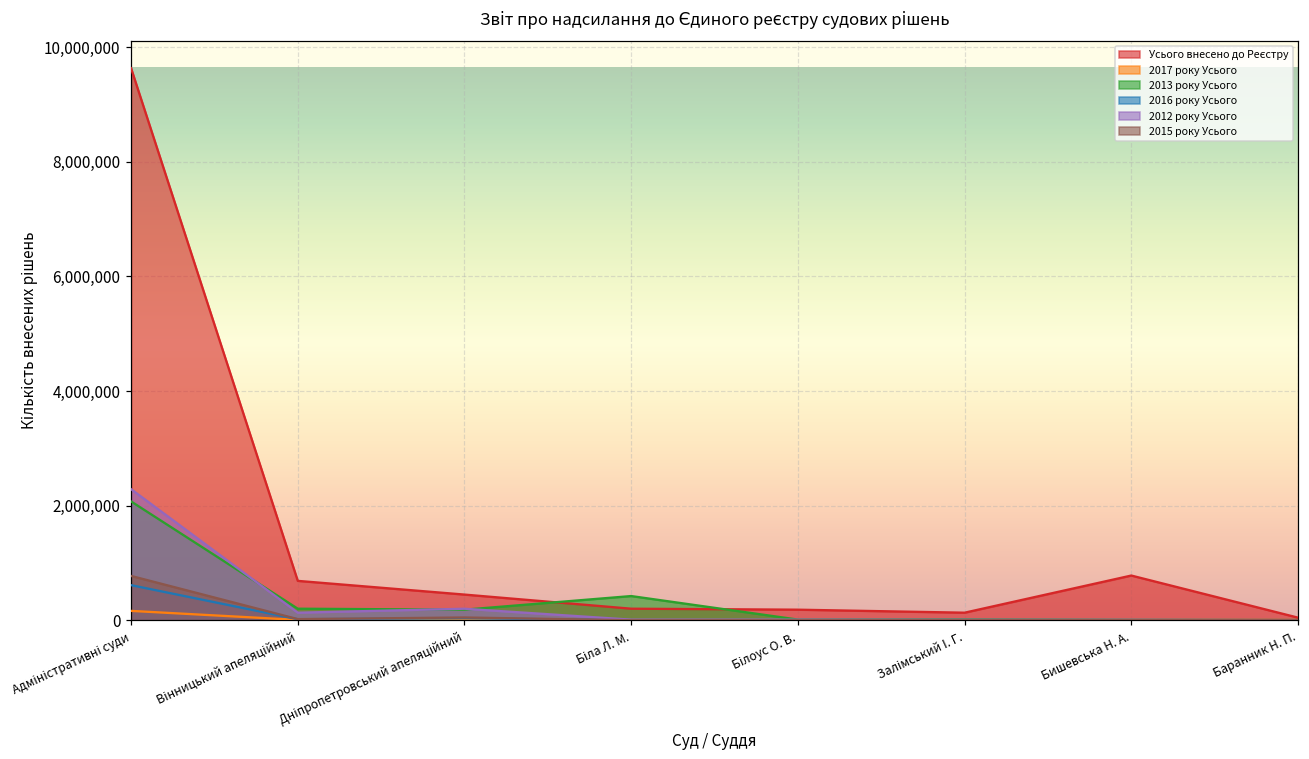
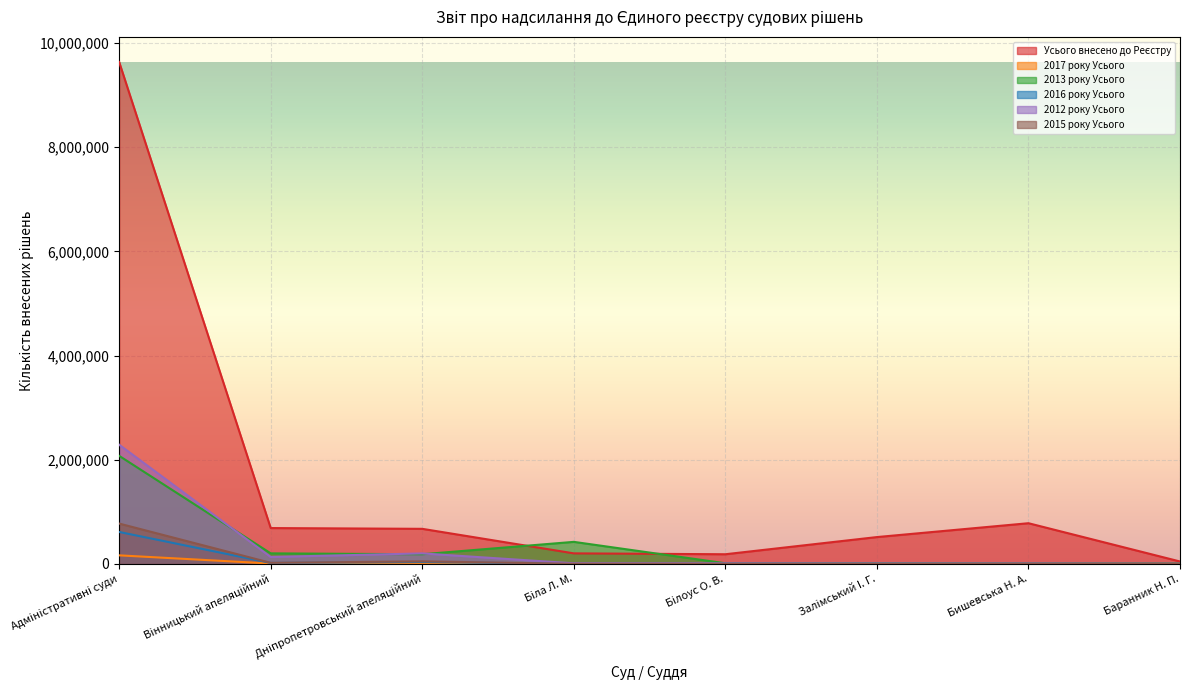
  {
    "Усього внесено до Реєстру": {
      "Адміністративні суди": "9,600,000",
      "Вінницький апеляційний": "700,000",
-     "Дніпропетровський апеляційний": "400,000",
+     "Дніпропетровський апеляційний": "700,000",
      "Біла Л. М.": "200,000",
      "Білоус О. В.": "200,000",
-     "Залімський І. Г.": "100,000",
+     "Залімський І. Г.": "500,000",
      "Бишевська Н. А.": "800,000"
    },
    "2017 року Усього": {
      "Адміністративні суди": "200,000"
    },
    "2013 року Усього": {
      "Адміністративні суди": "2,100,000",
      "Вінницький апеляційний": "200,000",
      "Біла Л. М.": "400,000"
    },
    "2016 року Усього": {
      "Адміністративні суди": "600,000"
    },
    "2012 року Усього": {
      "Адміністративні суди": "2,300,000",
      "Вінницький апеляційний": "100,000"
    },
    "2015 року Усього": {
      "Адміністративні суди": "800,000"
    }
  }
